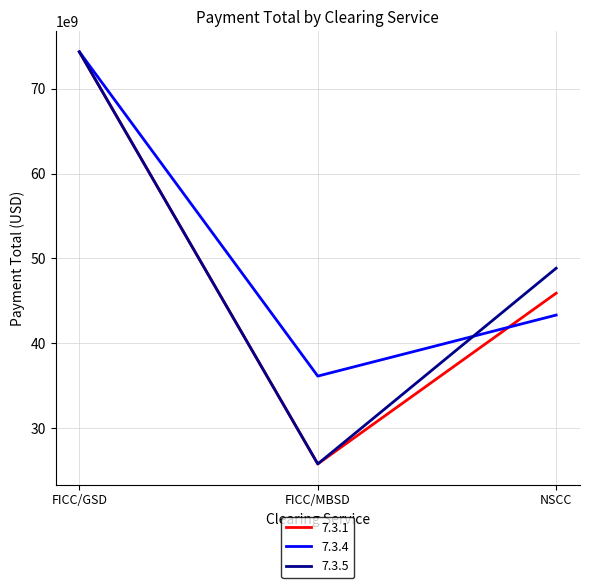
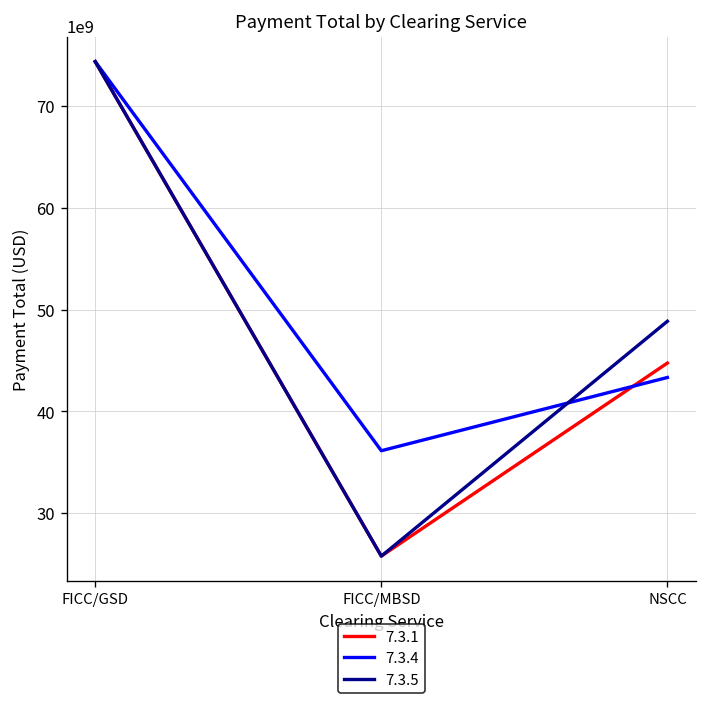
  {
    "7.3.1": {
-     "NSCC": 46000000000
+     "NSCC": 45000000000
    },
    "7.3.4": {
      "FICC/MBSD": 36000000000,
      "NSCC": 43000000000
    },
    "7.3.5": {
      "NSCC": 49000000000
    }
  }
